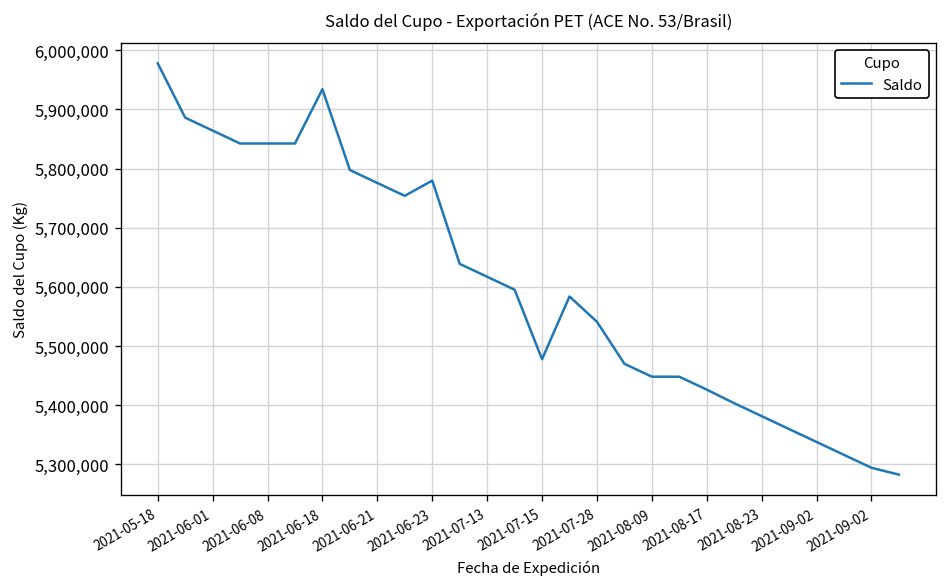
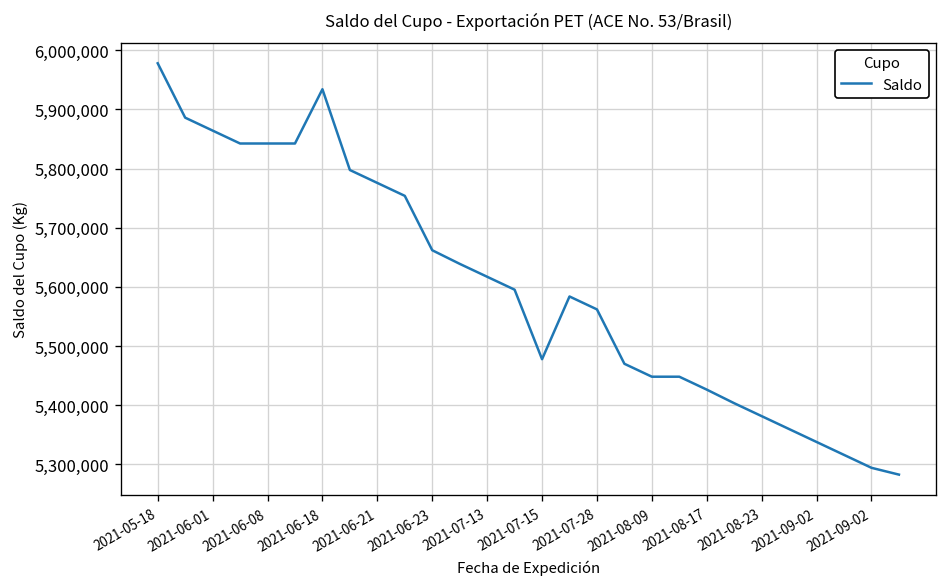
  {
    "2021-05-18": "5,980,000",
    "2021-06-18": "5,930,000",
-   "2021-06-23": "5,780,000",
+   "2021-06-23": "5,660,000",
    "2021-07-15": "5,480,000",
-   "2021-07-28": "5,540,000",
+   "2021-07-28": "5,560,000",
    "2021-08-09": "5,450,000"
  }
